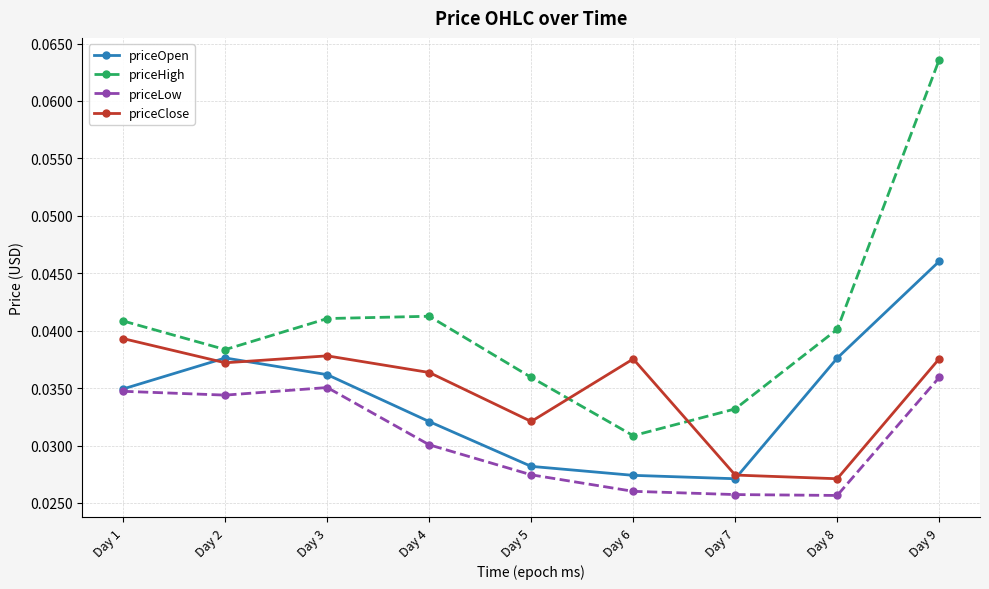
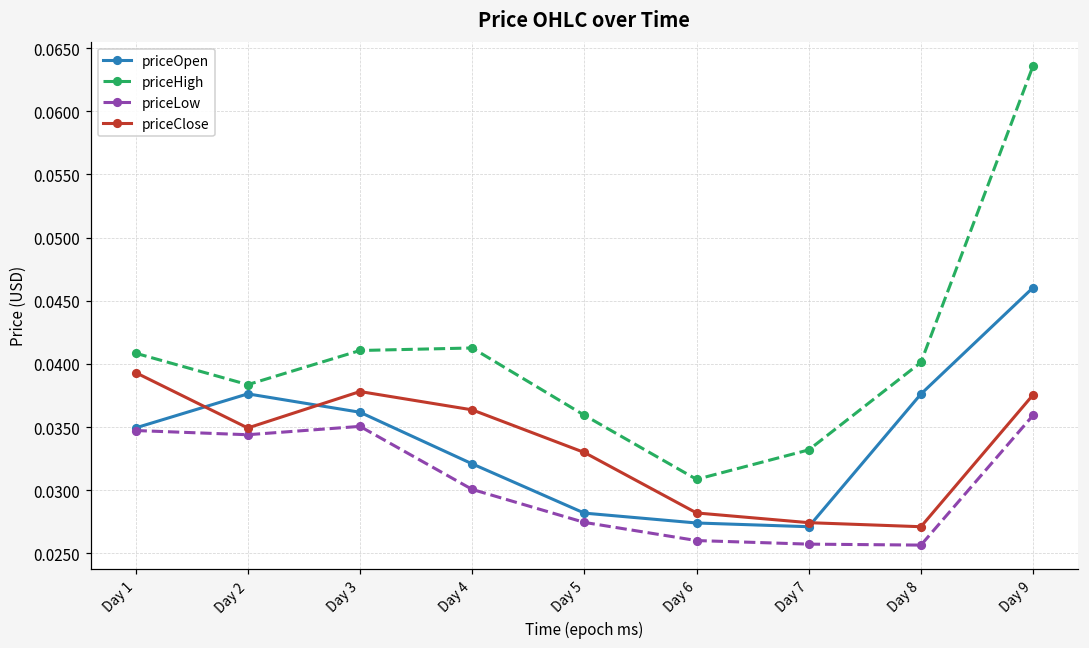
  {
    "priceOpen": {
      "Day 2": 0.0376,
      "Day 3": 0.0362,
      "Day 4": 0.0321,
      "Day 5": 0.0282,
      "Day 6": 0.0274,
      "Day 7": 0.0271,
      "Day 8": 0.0376,
      "Day 9": 0.0460
    },
    "priceHigh": {
      "Day 1": 0.0408,
      "Day 2": 0.0384,
      "Day 3": 0.0411,
      "Day 4": 0.0413,
      "Day 5": 0.0359,
      "Day 6": 0.0309,
      "Day 7": 0.0332,
      "Day 8": 0.0401,
      "Day 9": 0.0636
    },
    "priceLow": {
      "Day 2": 0.0344,
      "Day 3": 0.0351,
      "Day 4": 0.0301,
      "Day 5": 0.0274,
      "Day 6": 0.0260,
      "Day 7": 0.0257,
      "Day 8": 0.0257,
      "Day 9": 0.0359
    },
    "priceClose": {
      "Day 1": 0.0393,
-     "Day 2": 0.0372,
+     "Day 2": 0.0349,
      "Day 3": 0.0378,
      "Day 4": 0.0364,
-     "Day 5": 0.0321,
-     "Day 6": 0.0375,
+     "Day 5": 0.0330,
+     "Day 6": 0.0282,
      "Day 7": 0.0274,
      "Day 8": 0.0271,
      "Day 9": 0.0376
    }
  }
